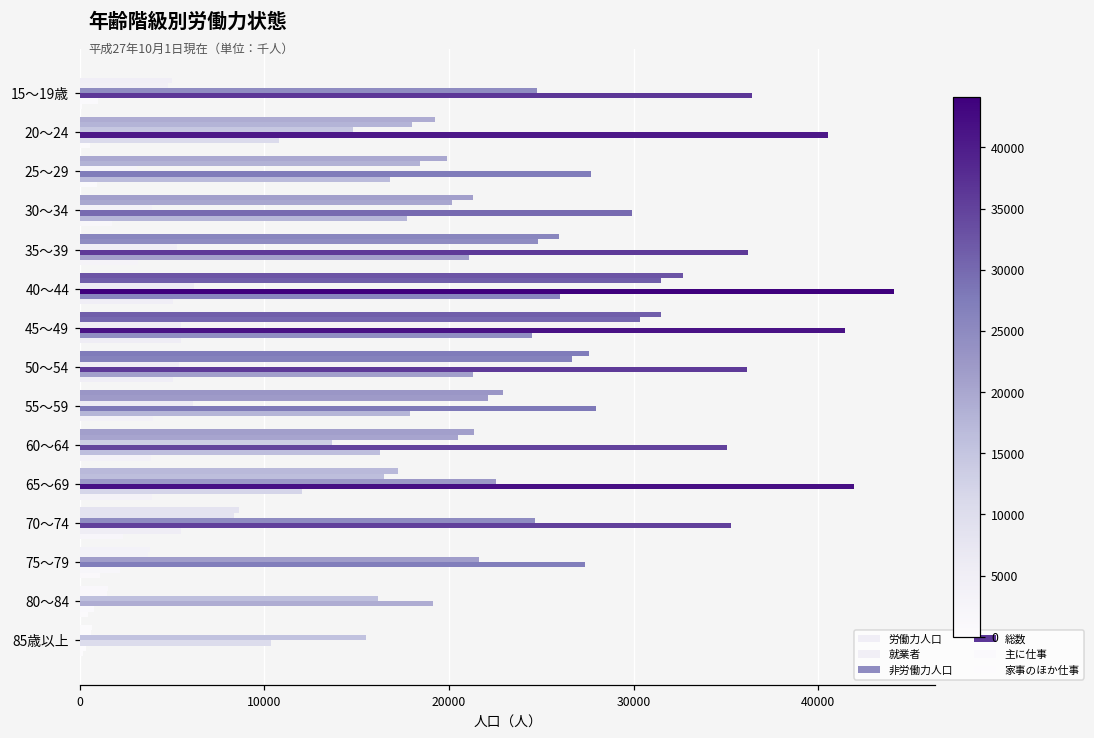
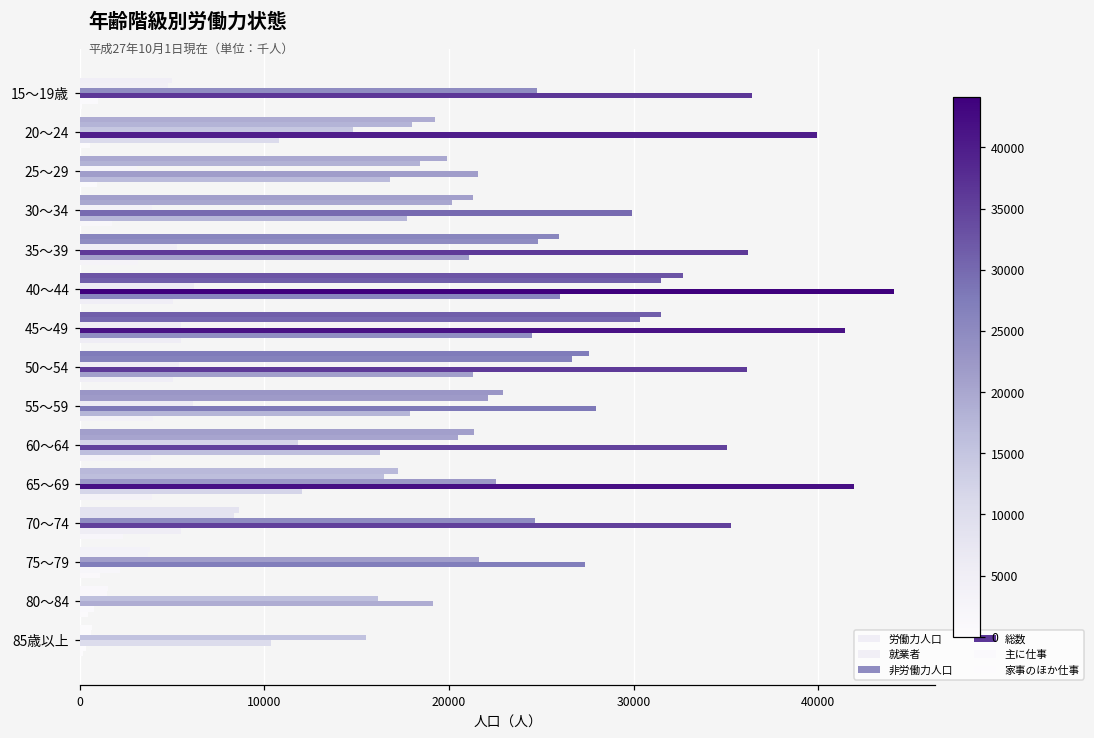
  {
    "非労働力人口": {
      "15～19歳": 24800,
      "20～24": 14800,
      "25～29": 3100,
      "30～34": 3900,
      "35～39": 5300,
      "40～44": 6200,
      "45～49": 5500,
      "50～54": 5400,
      "55～59": 6200,
-     "60～64": 13700,
+     "60～64": 11800,
      "65～69": 22600,
      "70～74": 24700,
      "75～79": 21600,
      "80～84": 16200,
      "85歳以上": 15500
    },
    "総数": {
      "15～19歳": 36400,
-     "20～24": 40600,
-     "25～29": 27700,
+     "20～24": 40000,
+     "25～29": 21600,
      "30～34": 29900,
      "35～39": 36200,
      "40～44": 44100,
      "45～49": 41500,
      "50～54": 36200,
      "55～59": 28000,
      "60～64": 35100,
      "65～69": 41900,
      "70～74": 35300,
      "75～79": 27400,
      "80～84": 19200,
      "85歳以上": 10300
    }
  }
